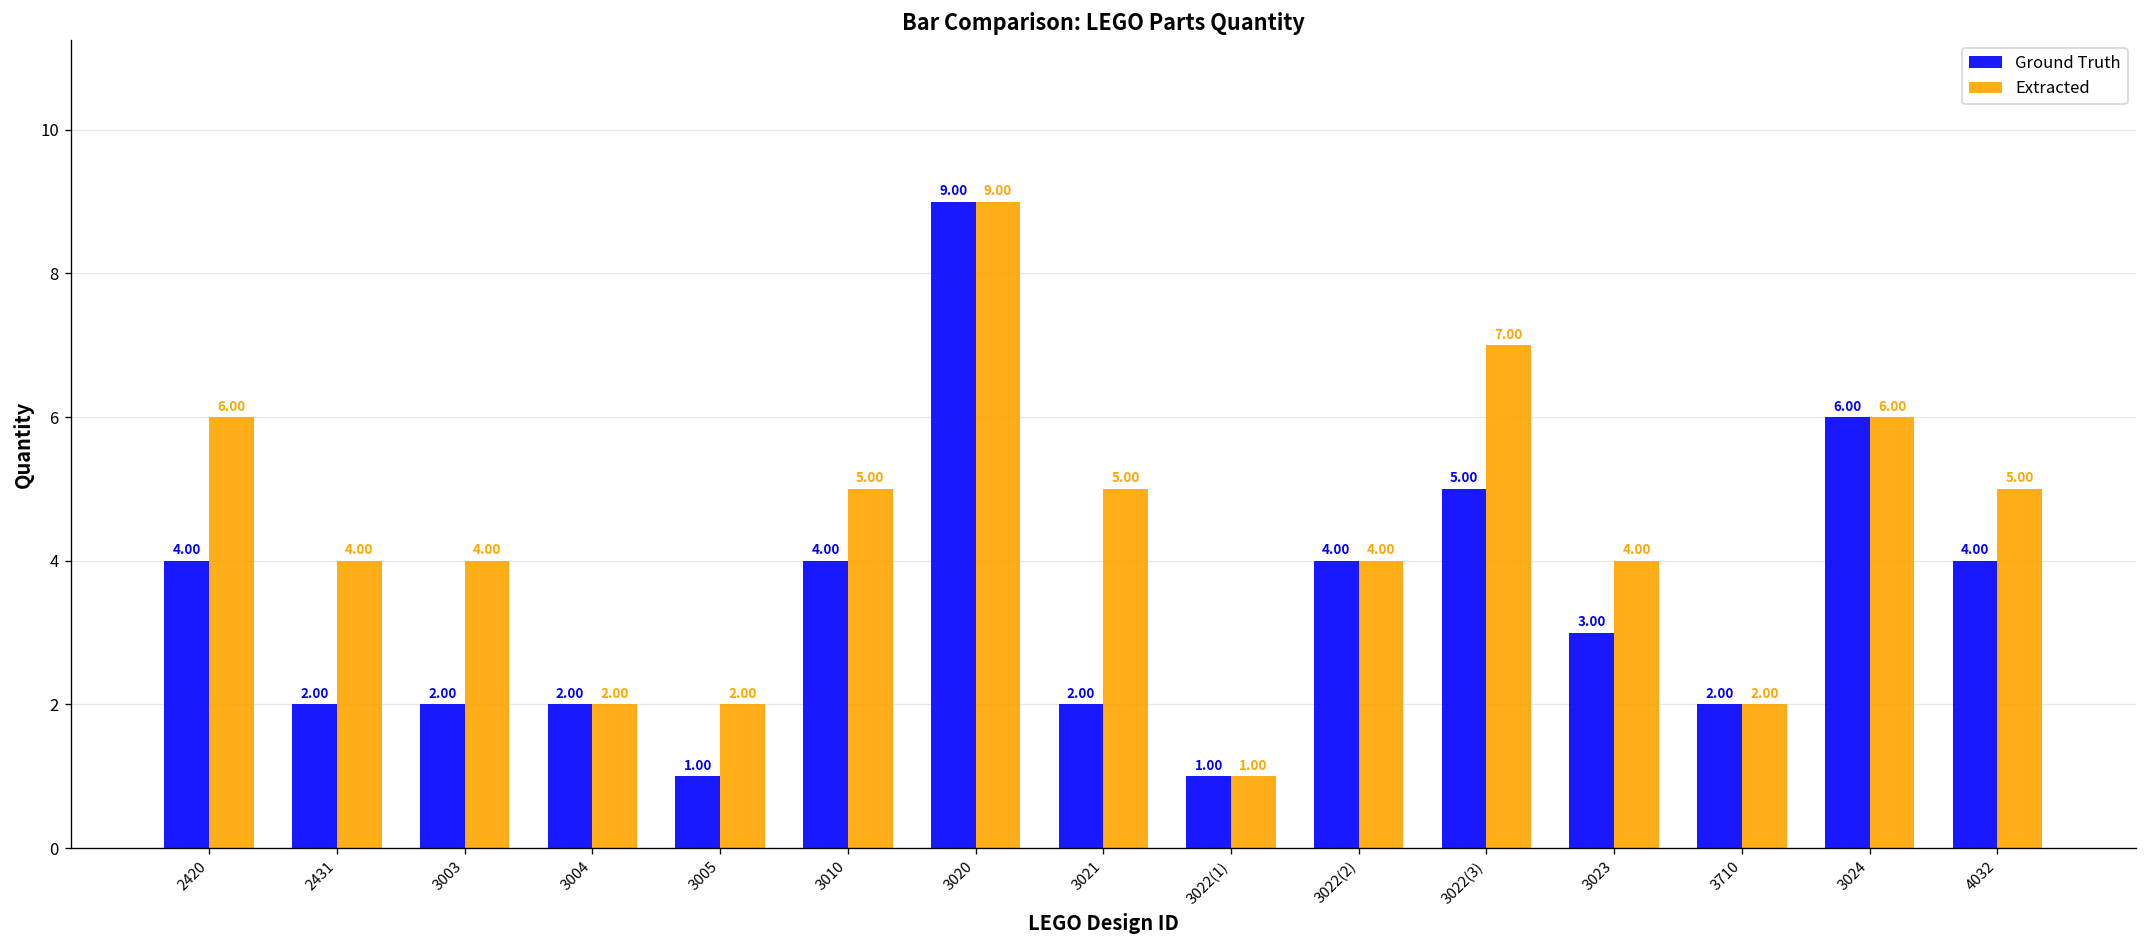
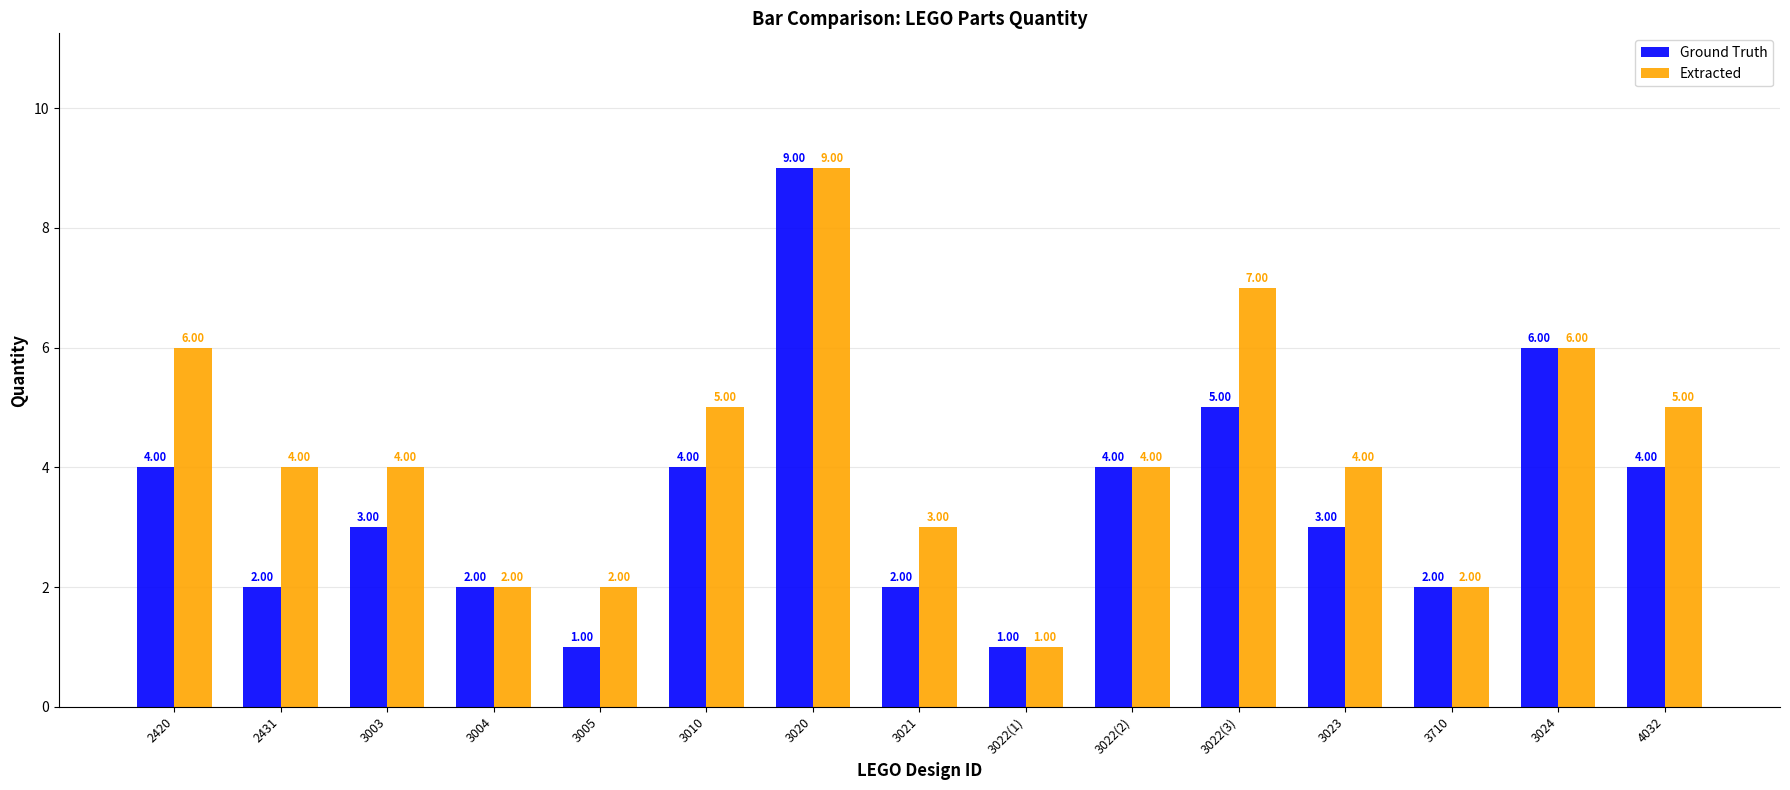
  {
    "Ground Truth": {
      "2420": 4.00,
      "2431": 2.00,
-     "3003": 2.00,
+     "3003": 3.00,
      "3004": 2.00,
      "3005": 1.00,
      "3010": 4.00,
      "3020": 9.00,
      "3021": 2.00,
      "3022(1)": 1.00,
      "3022(2)": 4.00,
      "3022(3)": 5.00,
      "3023": 3.00,
      "3710": 2.00,
      "3024": 6.00,
      "4032": 4.00
    },
    "Extracted": {
      "2420": 6.00,
      "2431": 4.00,
      "3003": 4.00,
      "3004": 2.00,
      "3005": 2.00,
      "3010": 5.00,
      "3020": 9.00,
-     "3021": 5.00,
+     "3021": 3.00,
      "3022(1)": 1.00,
      "3022(2)": 4.00,
      "3022(3)": 7.00,
      "3023": 4.00,
      "3710": 2.00,
      "3024": 6.00,
      "4032": 5.00
    }
  }
